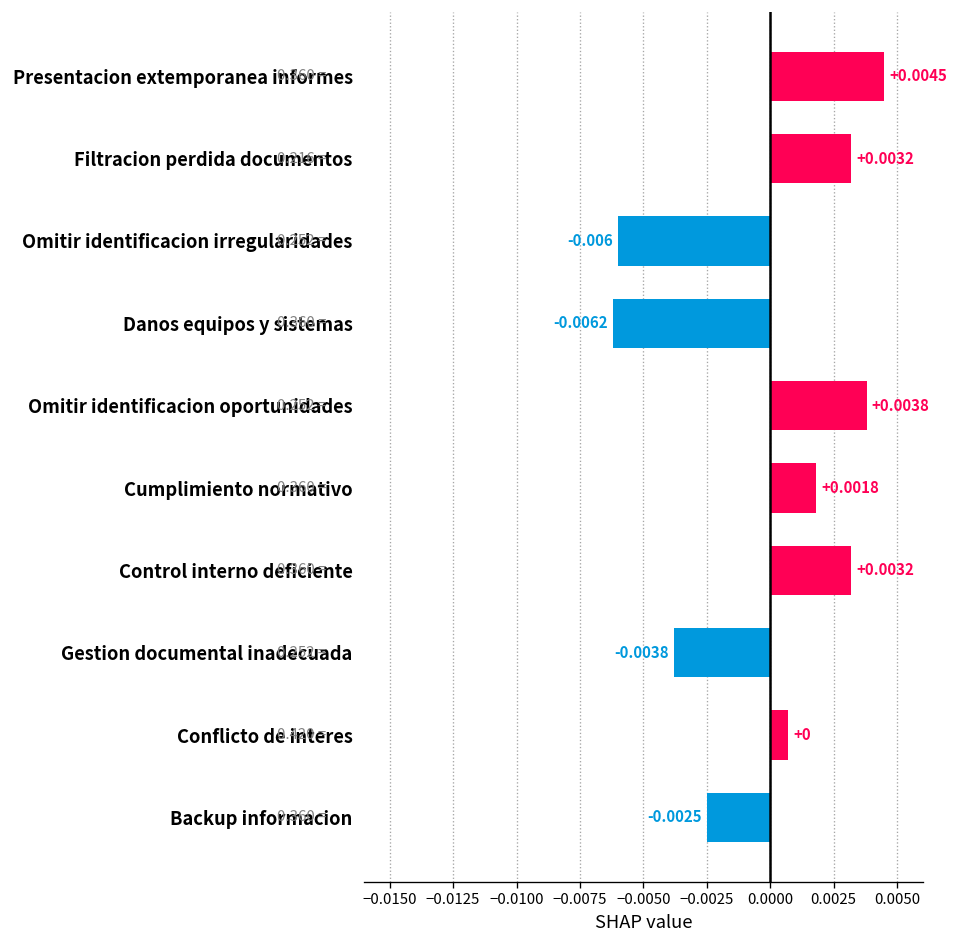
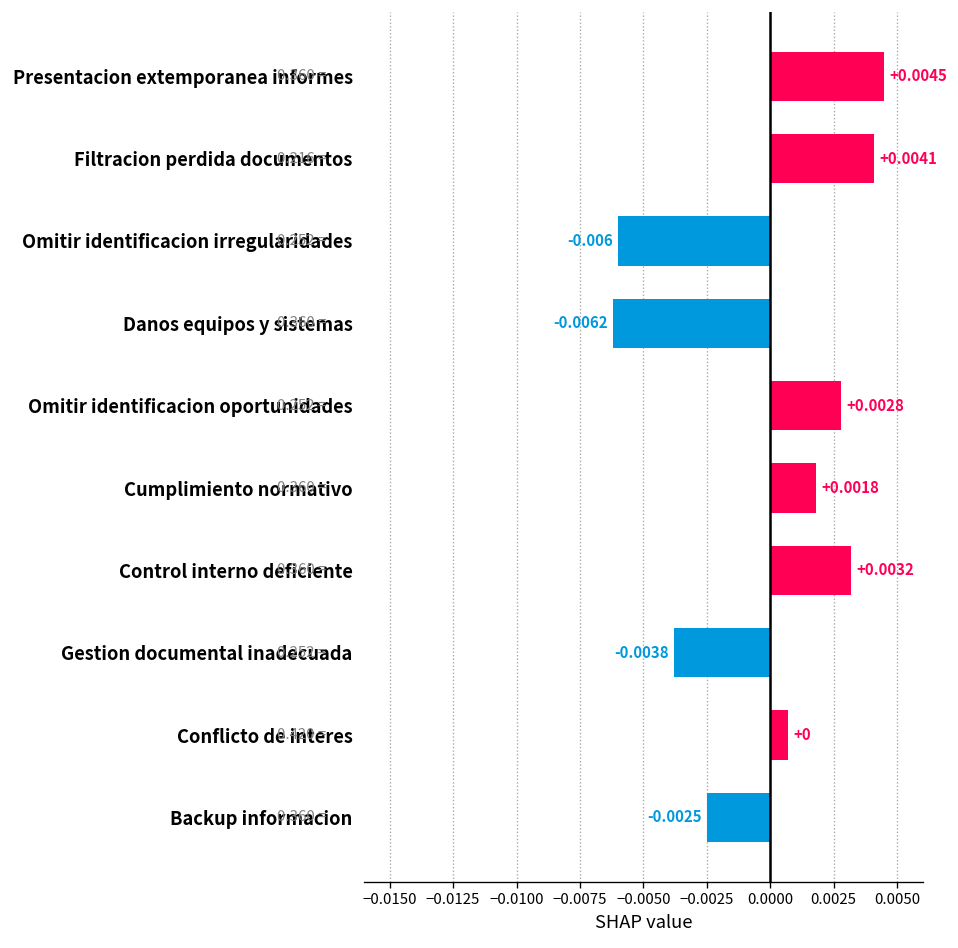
  {
    "Presentacion extemporanea informes": "+0.0045",
-   "Filtracion perdida documentos": "+0.0032",
+   "Filtracion perdida documentos": "+0.0041",
    "Omitir identificacion irregularidades": "-0.006",
    "Danos equipos y sistemas": "-0.0062",
-   "Omitir identificacion oportunidades": "+0.0038",
+   "Omitir identificacion oportunidades": "+0.0028",
    "Cumplimiento normativo": "+0.0018",
    "Control interno deficiente": "+0.0032",
    "Gestion documental inadecuada": "-0.0038",
    "Conflicto de interes": "+0",
    "Backup informacion": "-0.0025"
  }
